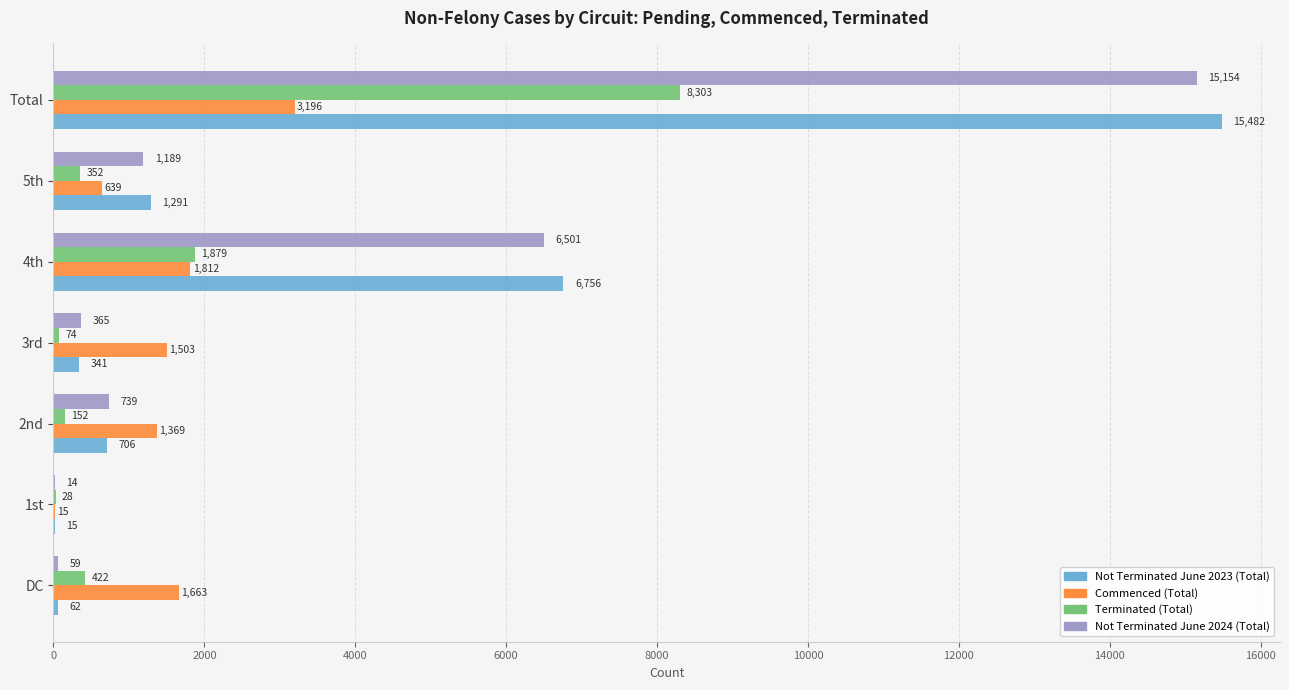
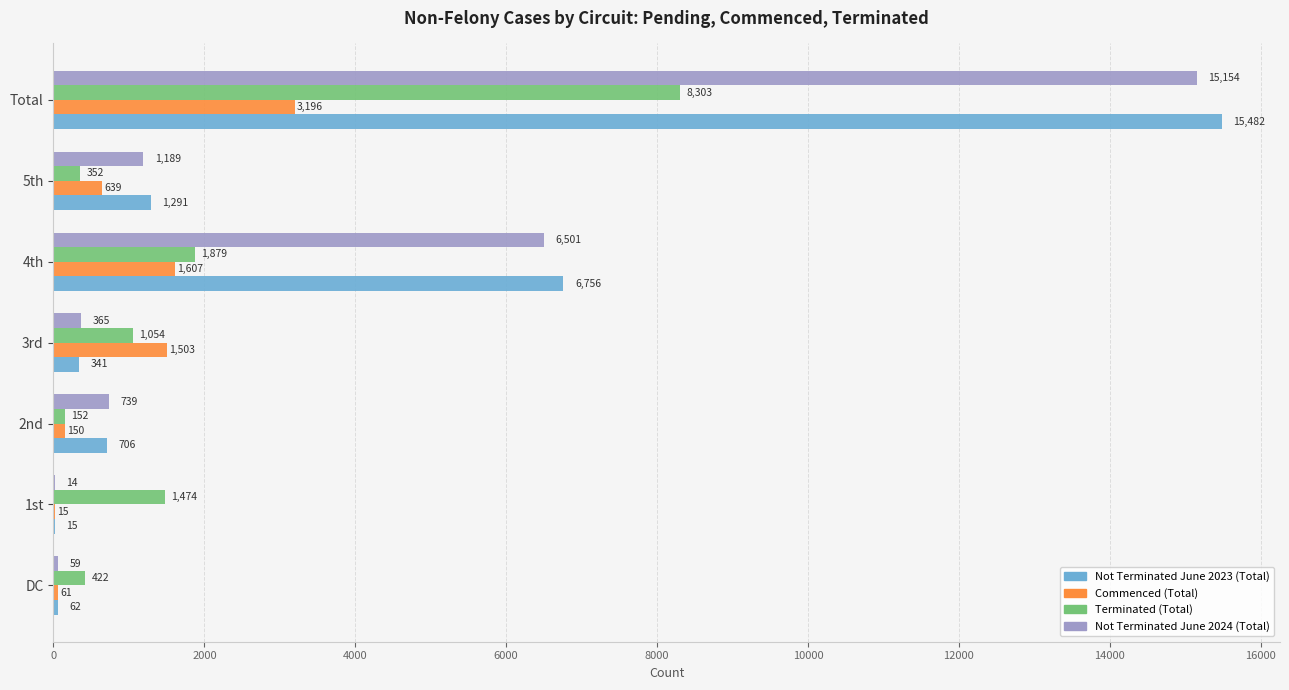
  {
    "Commenced (Total)": {
      "Total": "3,196",
      "5th": "639",
-     "4th": "1,812",
+     "4th": "1,607",
      "3rd": "1,503",
-     "2nd": "1,369",
+     "2nd": "150",
      "1st": "15",
-     "DC": "1,663"
+     "DC": "61"
    },
    "Terminated (Total)": {
      "Total": "8,303",
      "5th": "352",
      "4th": "1,879",
-     "3rd": "74",
+     "3rd": "1,054",
      "2nd": "152",
-     "1st": "28",
+     "1st": "1,474",
      "DC": "422"
    }
  }
